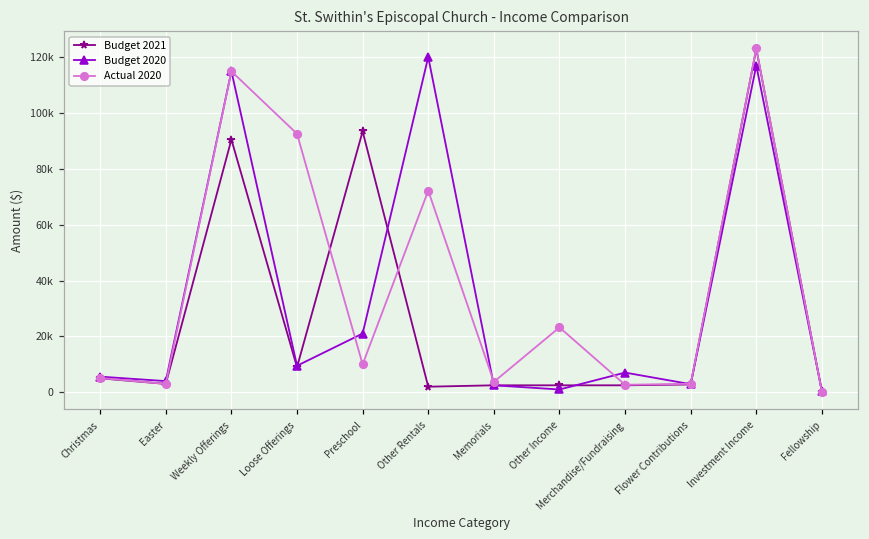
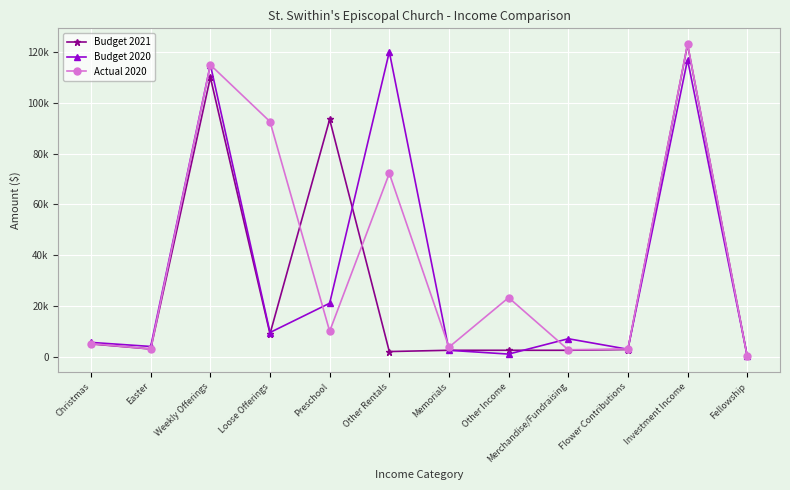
  {
    "Budget 2021": {
-     "Weekly Offerings": 91000,
+     "Weekly Offerings": 110000,
      "Preschool": 93000,
      "Other Rentals": 2000,
      "Other Income": 3000
    },
    "Budget 2020": {
      "Preschool": 21000,
      "Other Rentals": 120000,
      "Other Income": 1000,
      "Merchandise/Fundraising": 7000,
      "Investment Income": 117000
    },
    "Actual 2020": {
      "Loose Offerings": 93000,
      "Preschool": 10000,
      "Other Rentals": 72000,
      "Memorials": 4000,
      "Other Income": 23000
    }
  }
